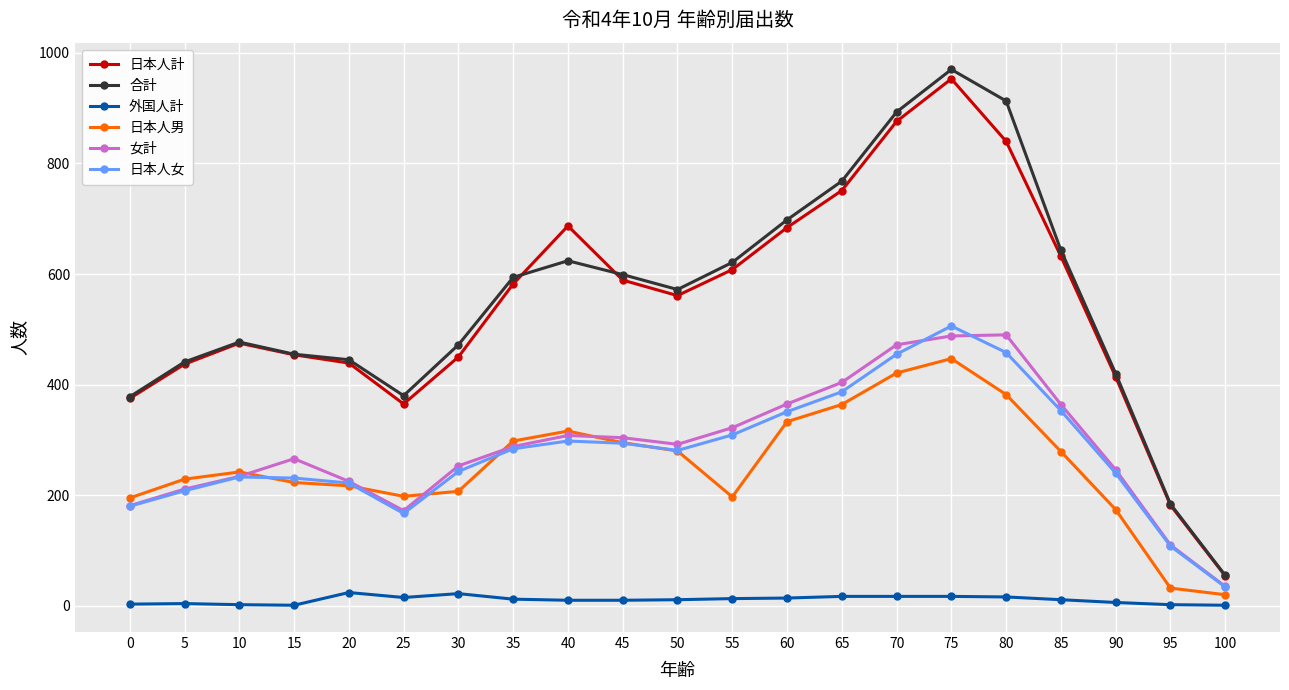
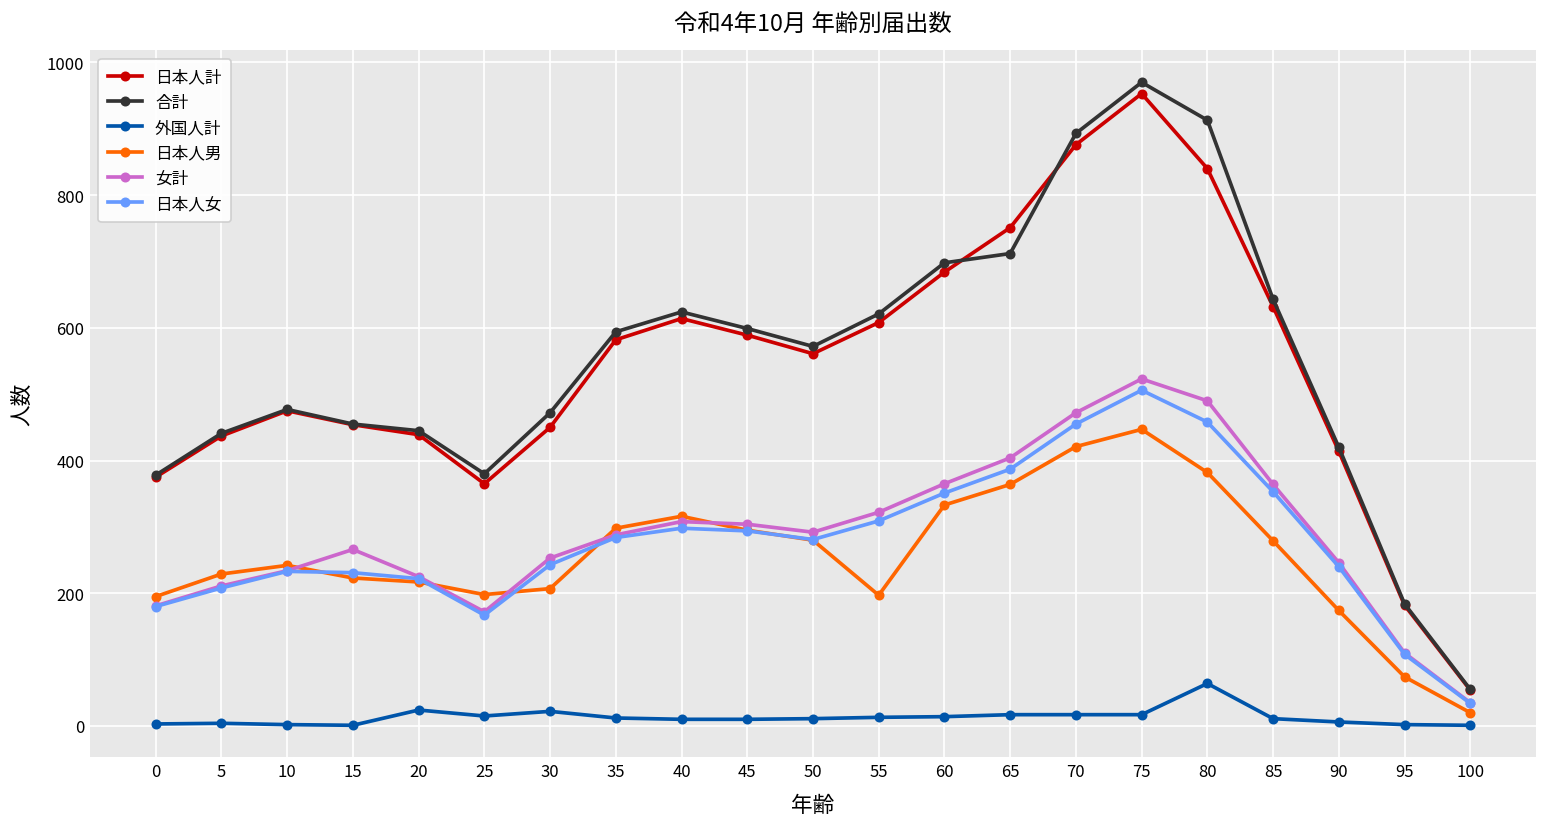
  {
    "日本人計": {
      "20": 440,
      "25": 370,
      "30": 450,
      "35": 580,
-     "40": 690,
+     "40": 610,
      "45": 590,
      "50": 560,
      "55": 610,
      "60": 680,
      "65": 750,
      "70": 880,
      "75": 950,
      "80": 840,
      "85": 630,
      "90": 410
    },
    "合計": {
      "20": 450,
      "25": 380,
      "30": 470,
      "35": 590,
      "40": 620,
      "45": 600,
      "50": 570,
      "55": 620,
      "60": 700,
-     "65": 770,
+     "65": 710,
      "70": 890,
      "75": 970,
      "80": 910,
      "85": 640,
      "90": 420
    },
    "外国人計": {
      "0": 0,
      "5": 0,
      "10": 0,
      "15": 0,
      "20": 20,
      "25": 20,
      "30": 20,
      "35": 10,
      "40": 10,
      "45": 10,
      "50": 10,
      "55": 10,
      "60": 10,
      "65": 20,
      "70": 20,
      "75": 20,
-     "80": 20,
+     "80": 60,
      "85": 10,
      "90": 10,
      "95": 0,
      "100": 0
    },
    "日本人男": {
      "0": 200,
      "5": 230,
      "10": 240,
      "15": 220,
      "20": 220,
      "25": 200,
      "30": 210,
      "35": 300,
      "40": 320,
      "55": 200,
      "60": 330,
      "65": 360,
      "70": 420,
      "75": 450,
      "80": 380,
      "85": 280,
      "90": 170,
-     "95": 30,
+     "95": 70,
      "100": 20
    },
    "女計": {
      "15": 270,
      "25": 170,
      "30": 250,
      "40": 310,
      "45": 300,
      "50": 290,
      "55": 320,
      "60": 370,
      "65": 400,
      "70": 470,
-     "75": 490,
+     "75": 520,
      "80": 490,
      "85": 360,
      "90": 250
    },
    "日本人女": {
      "15": 230,
      "25": 170,
      "30": 240,
      "40": 300,
      "55": 310,
      "60": 350,
      "65": 390,
      "70": 460,
      "75": 510,
      "80": 460,
      "85": 350,
      "90": 240
    }
  }
